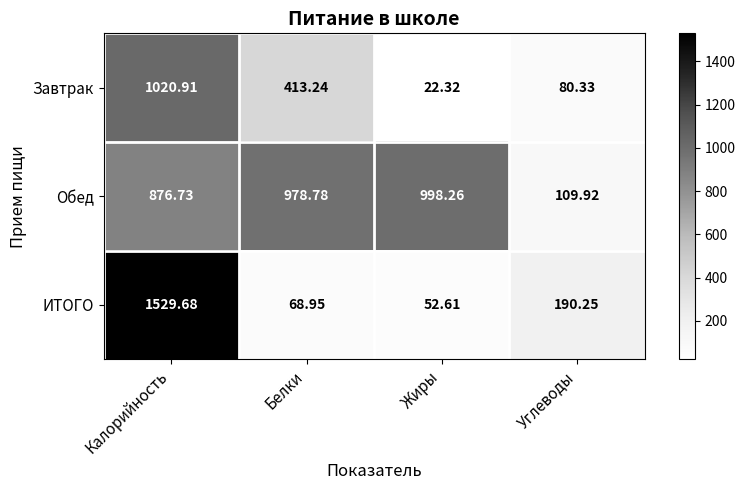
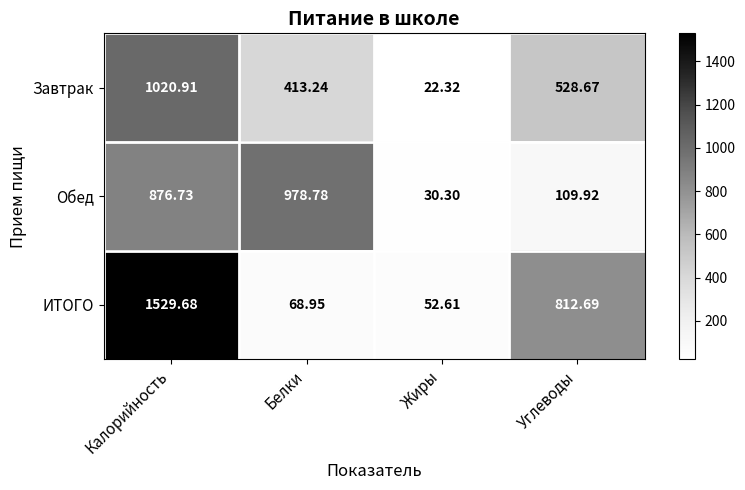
  {
    "Завтрак": {
      "Калорийность": 1020.91,
      "Белки": 413.24,
      "Жиры": 22.32,
-     "Углеводы": 80.33
+     "Углеводы": 528.67
    },
    "Обед": {
      "Калорийность": 876.73,
      "Белки": 978.78,
-     "Жиры": 998.26,
+     "Жиры": 30.30,
      "Углеводы": 109.92
    },
    "ИТОГО": {
      "Калорийность": 1529.68,
      "Белки": 68.95,
      "Жиры": 52.61,
-     "Углеводы": 190.25
+     "Углеводы": 812.69
    }
  }
